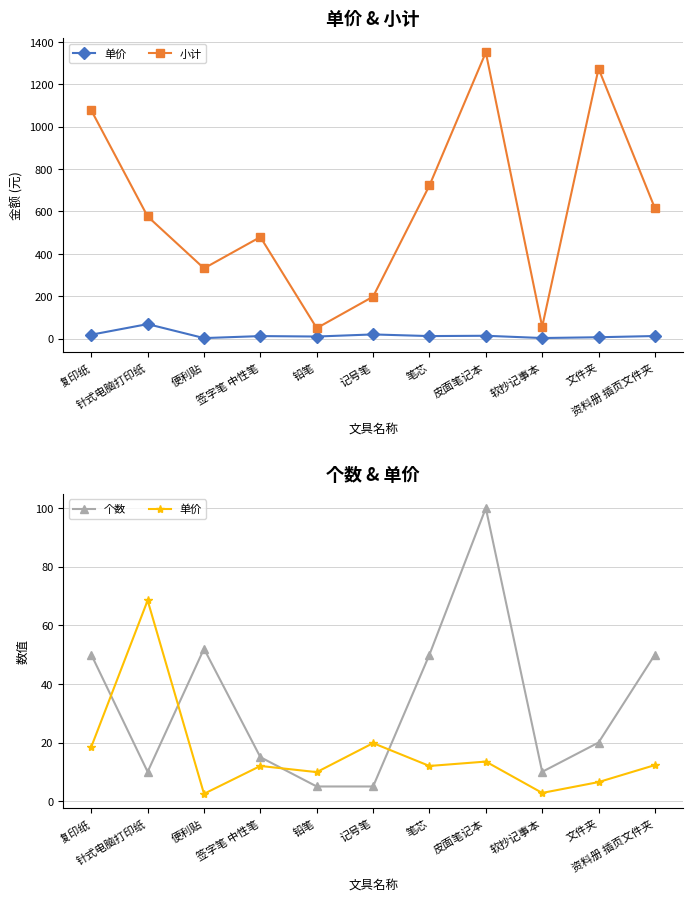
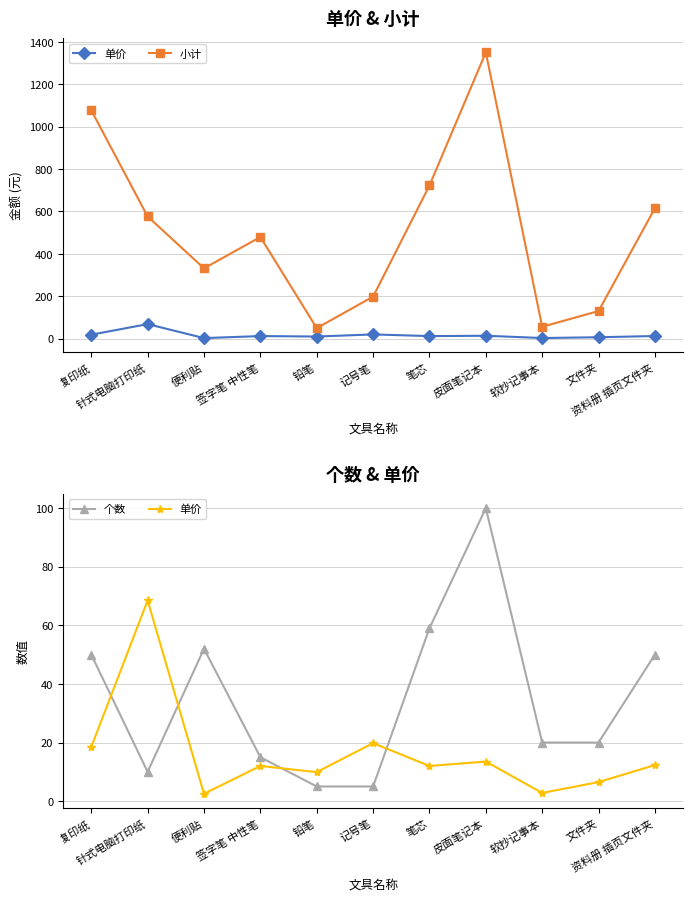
  {
    "单价 & 小计": {
      "小计": {
        "复印纸": 1080,
        "针式电脑打印纸": 580,
        "便利贴": 330,
        "签字笔 中性笔": 480,
        "铅笔": 50,
        "记号笔": 200,
        "笔芯": 720,
        "皮面笔记本": 1350,
        "软抄记事本": 60,
-       "文件夹": 1270,
+       "文件夹": 130,
        "资料册 插页文件夹": 620
      }
    },
    "个数 & 单价": {
      "个数": {
        "复印纸": 50,
        "针式电脑打印纸": 10,
        "便利贴": 52,
        "签字笔 中性笔": 15,
        "铅笔": 5,
        "记号笔": 5,
-       "笔芯": 50,
+       "笔芯": 59,
        "皮面笔记本": 100,
-       "软抄记事本": 10,
+       "软抄记事本": 20,
        "文件夹": 20,
        "资料册 插页文件夹": 50
      },
      "单价": {
        "复印纸": 19,
        "针式电脑打印纸": 69,
        "便利贴": 3,
        "签字笔 中性笔": 12,
        "铅笔": 10,
        "记号笔": 20,
        "笔芯": 12,
        "皮面笔记本": 14,
        "软抄记事本": 3,
        "文件夹": 7,
        "资料册 插页文件夹": 12
      }
    }
  }
